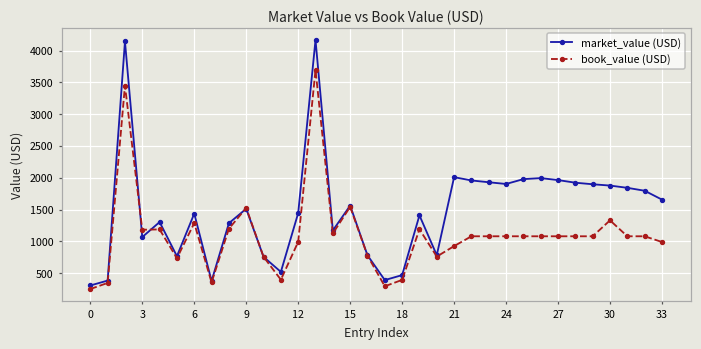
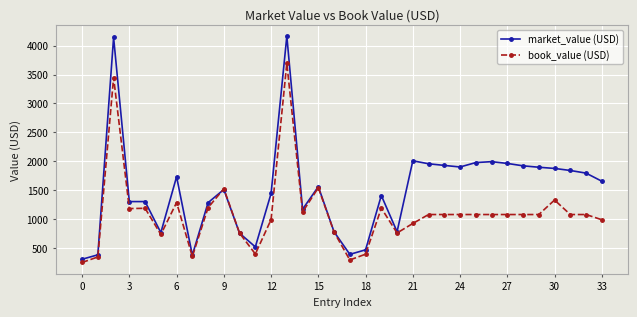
  {
    "market_value (USD)": {
      "0": 300,
-     "3": 1100,
-     "6": 1400,
+     "3": 1300,
+     "6": 1700,
      "12": 1400,
      "18": 500,
      "21": 2000,
      "24": 1900,
      "27": 2000,
      "30": 1900,
      "33": 1700
    },
    "book_value (USD)": {
      "0": 300,
      "3": 1200,
      "6": 1300,
      "12": 1000,
      "18": 400,
      "21": 900,
      "24": 1100,
      "27": 1100,
      "30": 1300,
      "33": 1000
    }
  }
